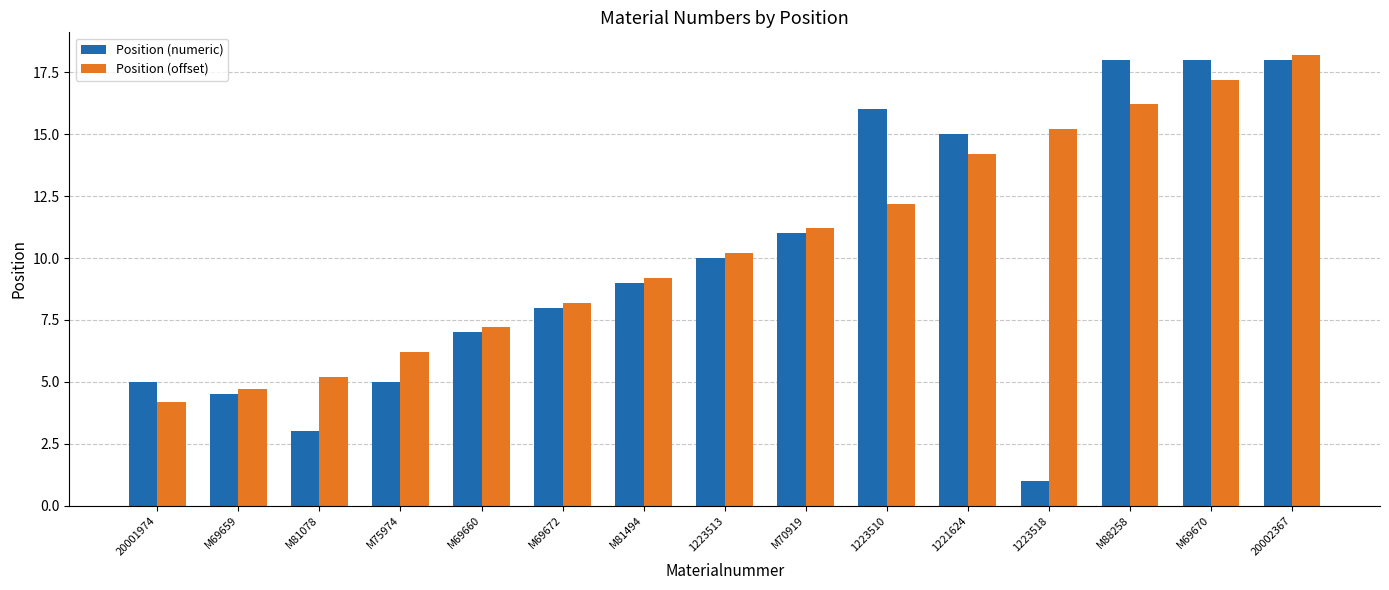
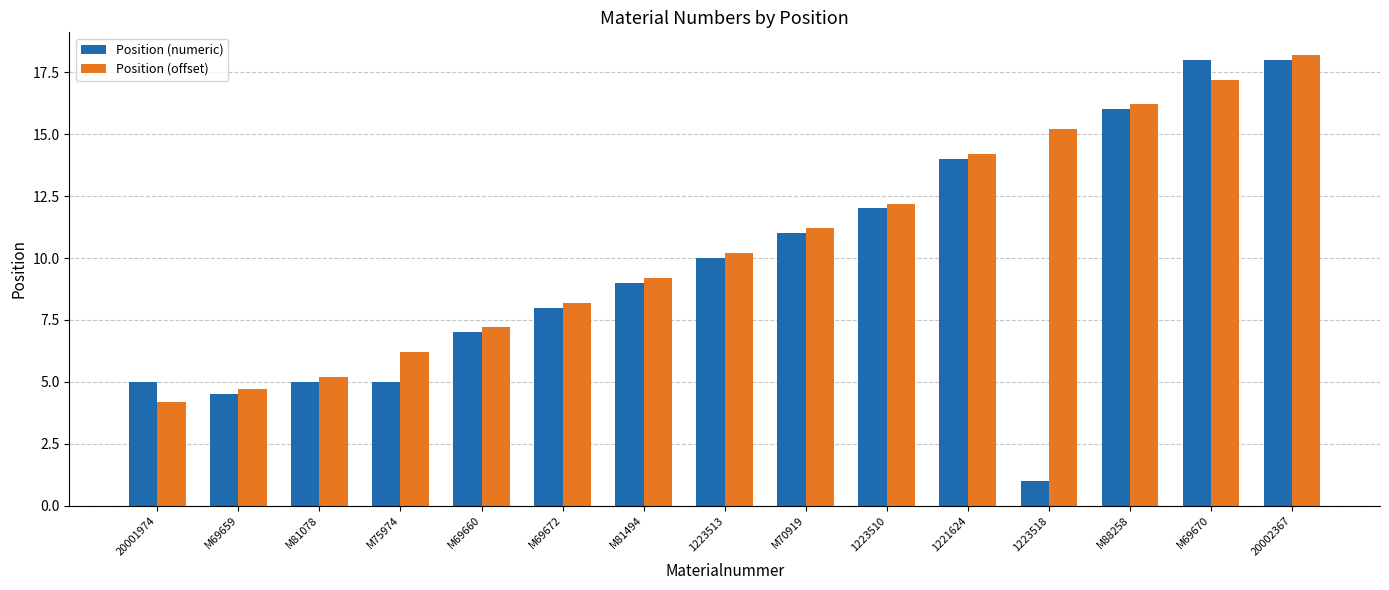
  {
    "Position (numeric)": {
      "20001974": 5,
      "M69659": 4.5,
-     "M81078": 3,
+     "M81078": 5,
      "M75974": 5,
      "M69660": 7,
      "M69672": 8,
      "M81494": 9,
      "1223513": 10,
      "M70919": 11,
-     "1223510": 16,
-     "1221624": 15,
+     "1223510": 12,
+     "1221624": 14,
      "1223518": 1,
-     "M88258": 18,
+     "M88258": 16,
      "M69670": 18,
      "20002367": 18
    },
    "Position (offset)": {
      "20001974": 4.2,
      "M69659": 4.7,
      "M81078": 5.2,
      "M75974": 6.2,
      "M69660": 7.2,
      "M69672": 8.2,
      "M81494": 9.2,
      "1223513": 10.2,
      "M70919": 11.2,
      "1223510": 12.2,
      "1221624": 14.2,
      "1223518": 15.2,
      "M88258": 16.2,
      "M69670": 17.2,
      "20002367": 18.2
    }
  }
